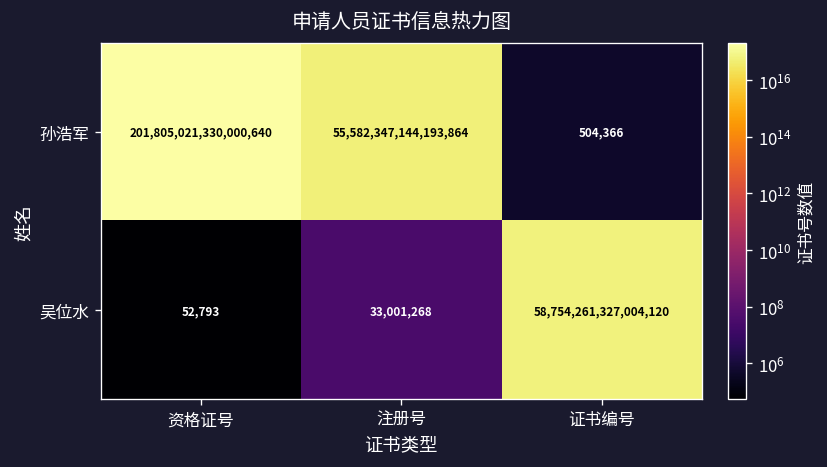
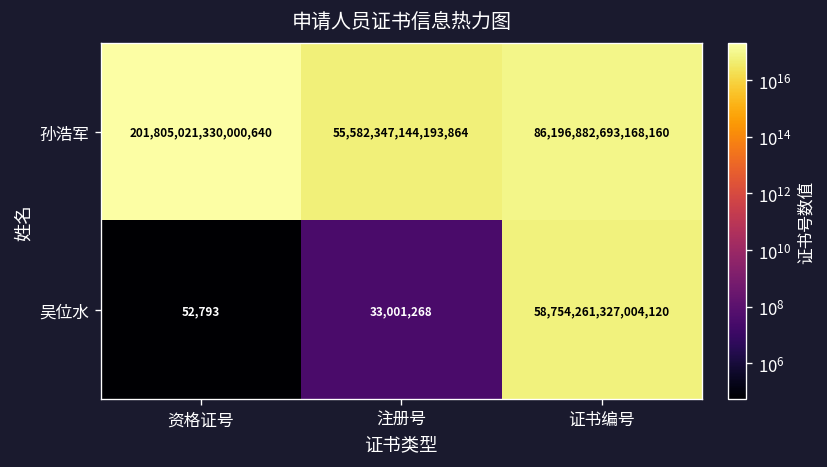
  {
    "孙浩军": {
      "资格证号": "201,805,021,330,000,640",
      "注册号": "55,582,347,144,193,864",
-     "证书编号": "504,366"
+     "证书编号": "86,196,882,693,168,160"
    },
    "吴位水": {
      "资格证号": "52,793",
      "注册号": "33,001,268",
      "证书编号": "58,754,261,327,004,120"
    }
  }
